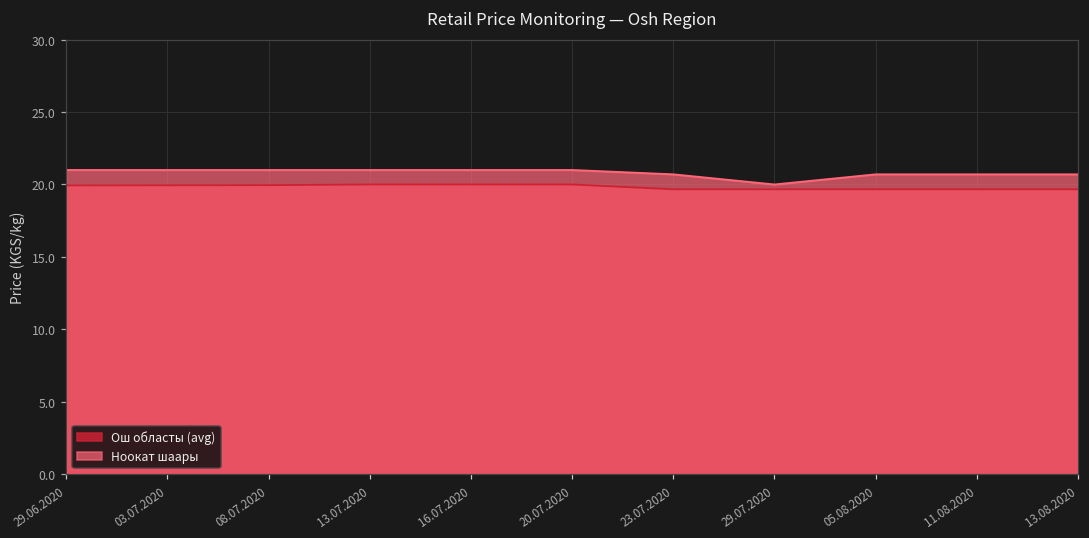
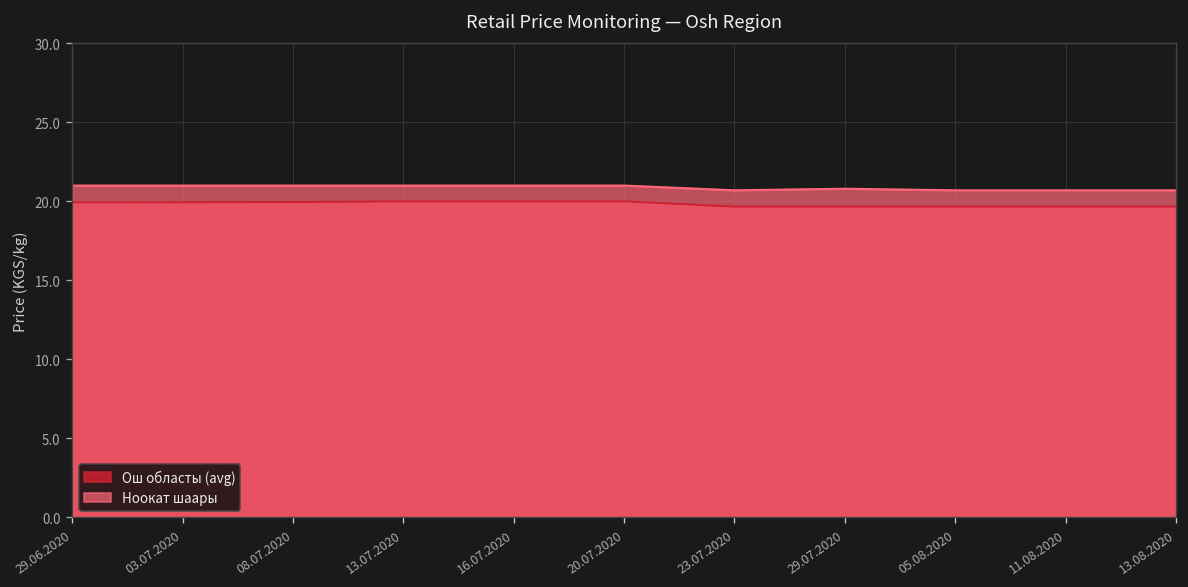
  {
    "Ош областы (avg)": {
      "29.06.2020": 19.9,
      "03.07.2020": 19.9,
      "08.07.2020": 20.0,
      "13.07.2020": 20.0,
      "16.07.2020": 20.0,
      "20.07.2020": 20.0,
      "23.07.2020": 19.7,
      "29.07.2020": 19.7,
      "05.08.2020": 19.7,
      "11.08.2020": 19.7,
      "13.08.2020": 19.7
    },
    "Ноокат шаары": {
      "29.06.2020": 21.0,
      "03.07.2020": 21.0,
      "08.07.2020": 21.0,
      "13.07.2020": 21.0,
      "16.07.2020": 21.0,
      "20.07.2020": 21.0,
      "23.07.2020": 20.7,
-     "29.07.2020": 20.0,
+     "29.07.2020": 20.8,
      "05.08.2020": 20.7,
      "11.08.2020": 20.7,
      "13.08.2020": 20.7
    }
  }
